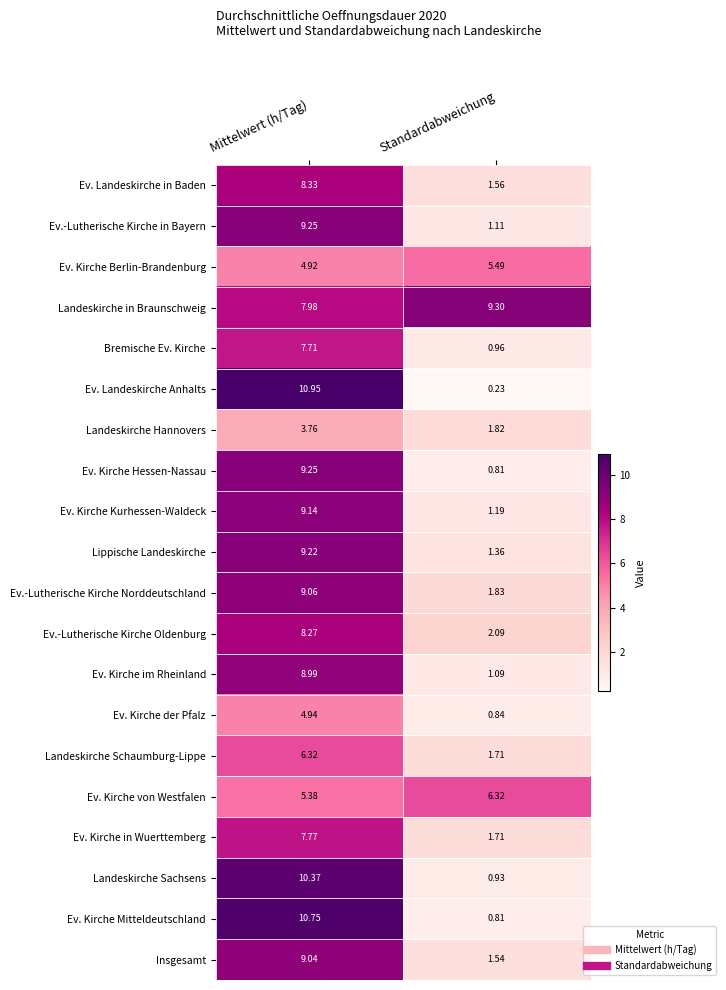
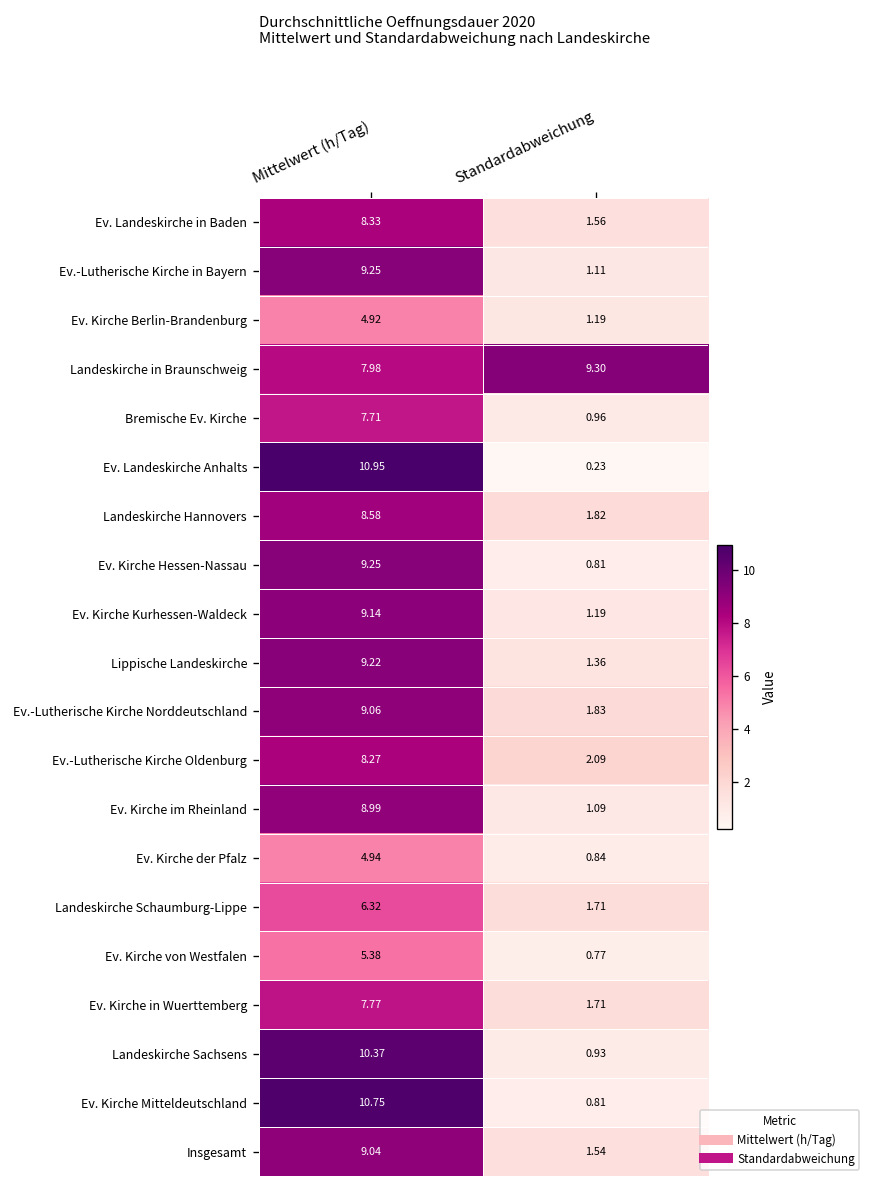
  {
    "Ev. Landeskirche in Baden": {
      "Mittelwert (h/Tag)": 8.33,
      "Standardabweichung": 1.56
    },
    "Ev.-Lutherische Kirche in Bayern": {
      "Mittelwert (h/Tag)": 9.25,
      "Standardabweichung": 1.11
    },
    "Ev. Kirche Berlin-Brandenburg": {
      "Mittelwert (h/Tag)": 4.92,
-     "Standardabweichung": 5.49
+     "Standardabweichung": 1.19
    },
    "Landeskirche in Braunschweig": {
      "Mittelwert (h/Tag)": 7.98,
      "Standardabweichung": 9.30
    },
    "Bremische Ev. Kirche": {
      "Mittelwert (h/Tag)": 7.71,
      "Standardabweichung": 0.96
    },
    "Ev. Landeskirche Anhalts": {
      "Mittelwert (h/Tag)": 10.95,
      "Standardabweichung": 0.23
    },
    "Landeskirche Hannovers": {
-     "Mittelwert (h/Tag)": 3.76,
+     "Mittelwert (h/Tag)": 8.58,
      "Standardabweichung": 1.82
    },
    "Ev. Kirche Hessen-Nassau": {
      "Mittelwert (h/Tag)": 9.25,
      "Standardabweichung": 0.81
    },
    "Ev. Kirche Kurhessen-Waldeck": {
      "Mittelwert (h/Tag)": 9.14,
      "Standardabweichung": 1.19
    },
    "Lippische Landeskirche": {
      "Mittelwert (h/Tag)": 9.22,
      "Standardabweichung": 1.36
    },
    "Ev.-Lutherische Kirche Norddeutschland": {
      "Mittelwert (h/Tag)": 9.06,
      "Standardabweichung": 1.83
    },
    "Ev.-Lutherische Kirche Oldenburg": {
      "Mittelwert (h/Tag)": 8.27,
      "Standardabweichung": 2.09
    },
    "Ev. Kirche im Rheinland": {
      "Mittelwert (h/Tag)": 8.99,
      "Standardabweichung": 1.09
    },
    "Ev. Kirche der Pfalz": {
      "Mittelwert (h/Tag)": 4.94,
      "Standardabweichung": 0.84
    },
    "Landeskirche Schaumburg-Lippe": {
      "Mittelwert (h/Tag)": 6.32,
      "Standardabweichung": 1.71
    },
    "Ev. Kirche von Westfalen": {
      "Mittelwert (h/Tag)": 5.38,
-     "Standardabweichung": 6.32
+     "Standardabweichung": 0.77
    },
    "Ev. Kirche in Wuerttemberg": {
      "Mittelwert (h/Tag)": 7.77,
      "Standardabweichung": 1.71
    },
    "Landeskirche Sachsens": {
      "Mittelwert (h/Tag)": 10.37,
      "Standardabweichung": 0.93
    },
    "Ev. Kirche Mitteldeutschland": {
      "Mittelwert (h/Tag)": 10.75,
      "Standardabweichung": 0.81
    },
    "Insgesamt": {
      "Mittelwert (h/Tag)": 9.04,
      "Standardabweichung": 1.54
    }
  }
